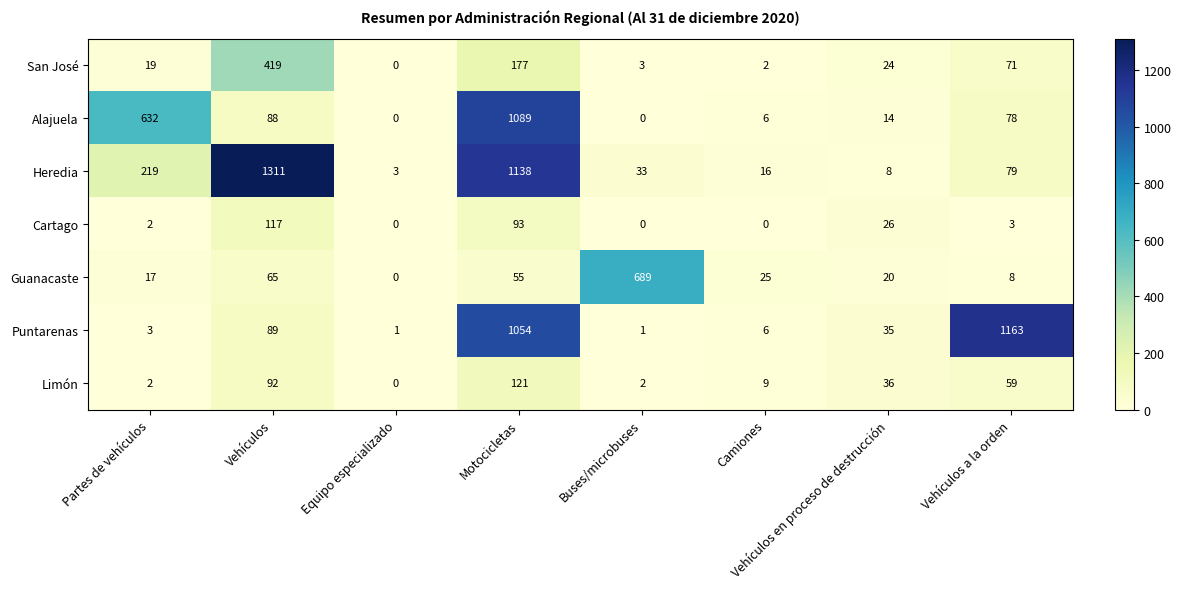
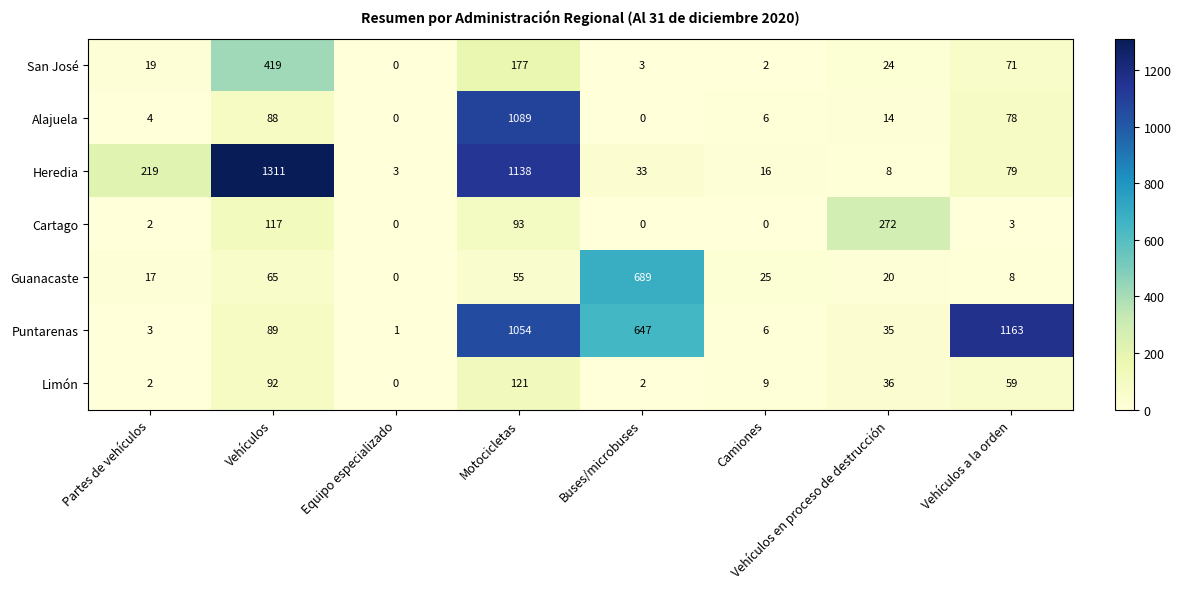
  {
    "San José": {
      "Partes de vehículos": 19,
      "Vehículos": 419,
      "Equipo especializado": 0,
      "Motocicletas": 177,
      "Buses/microbuses": 3,
      "Camiones": 2,
      "Vehículos en proceso de destrucción": 24,
      "Vehículos a la orden": 71
    },
    "Alajuela": {
-     "Partes de vehículos": 632,
+     "Partes de vehículos": 4,
      "Vehículos": 88,
      "Equipo especializado": 0,
      "Motocicletas": 1089,
      "Buses/microbuses": 0,
      "Camiones": 6,
      "Vehículos en proceso de destrucción": 14,
      "Vehículos a la orden": 78
    },
    "Heredia": {
      "Partes de vehículos": 219,
      "Vehículos": 1311,
      "Equipo especializado": 3,
      "Motocicletas": 1138,
      "Buses/microbuses": 33,
      "Camiones": 16,
      "Vehículos en proceso de destrucción": 8,
      "Vehículos a la orden": 79
    },
    "Cartago": {
      "Partes de vehículos": 2,
      "Vehículos": 117,
      "Equipo especializado": 0,
      "Motocicletas": 93,
      "Buses/microbuses": 0,
      "Camiones": 0,
-     "Vehículos en proceso de destrucción": 26,
+     "Vehículos en proceso de destrucción": 272,
      "Vehículos a la orden": 3
    },
    "Guanacaste": {
      "Partes de vehículos": 17,
      "Vehículos": 65,
      "Equipo especializado": 0,
      "Motocicletas": 55,
      "Buses/microbuses": 689,
      "Camiones": 25,
      "Vehículos en proceso de destrucción": 20,
      "Vehículos a la orden": 8
    },
    "Puntarenas": {
      "Partes de vehículos": 3,
      "Vehículos": 89,
      "Equipo especializado": 1,
      "Motocicletas": 1054,
-     "Buses/microbuses": 1,
+     "Buses/microbuses": 647,
      "Camiones": 6,
      "Vehículos en proceso de destrucción": 35,
      "Vehículos a la orden": 1163
    },
    "Limón": {
      "Partes de vehículos": 2,
      "Vehículos": 92,
      "Equipo especializado": 0,
      "Motocicletas": 121,
      "Buses/microbuses": 2,
      "Camiones": 9,
      "Vehículos en proceso de destrucción": 36,
      "Vehículos a la orden": 59
    }
  }
